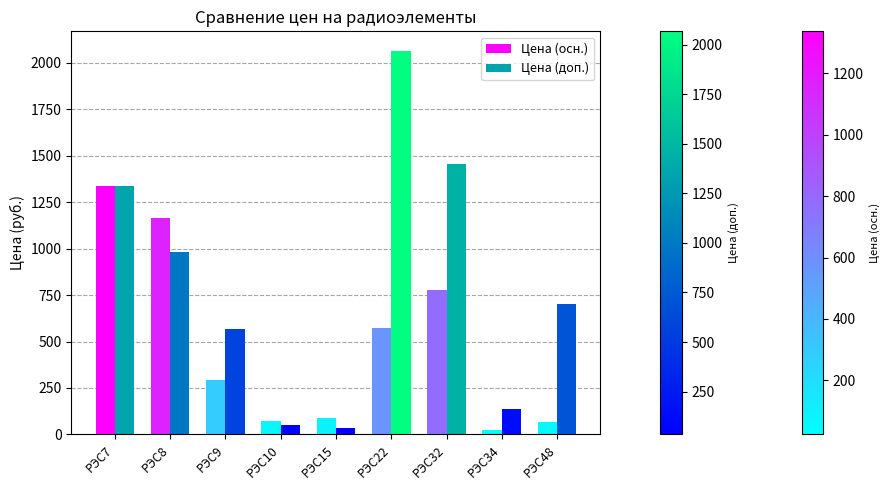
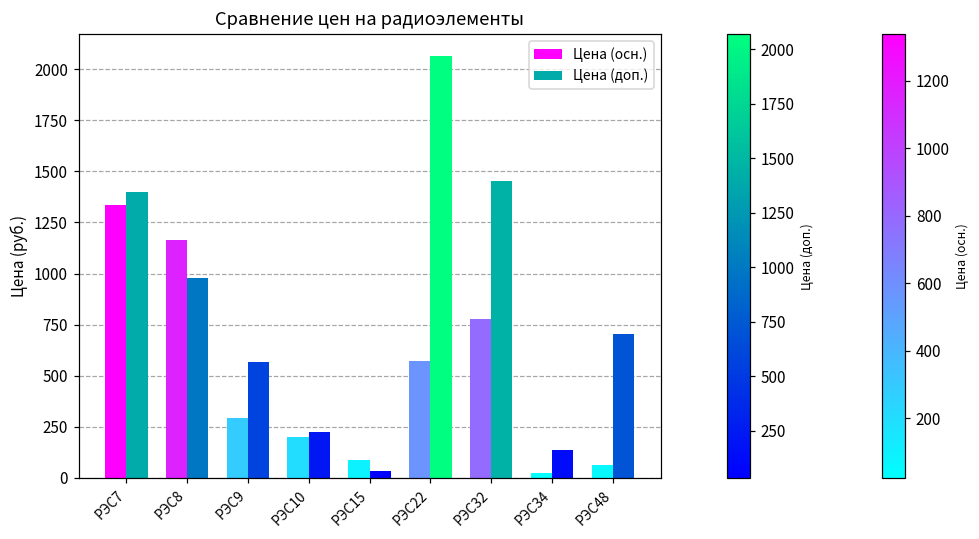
  {
    "Цена (осн.)": {
      "РЭС7": 1340,
      "РЭС8": 1160,
      "РЭС9": 290,
-     "РЭС10": 70,
+     "РЭС10": 200,
      "РЭС15": 90,
      "РЭС22": 570,
      "РЭС32": 780,
      "РЭС34": 20,
      "РЭС48": 60
    },
    "Цена (доп.)": {
-     "РЭС7": 1340,
+     "РЭС7": 1400,
      "РЭС8": 980,
      "РЭС9": 570,
-     "РЭС10": 50,
+     "РЭС10": 220,
      "РЭС15": 30,
      "РЭС22": 2070,
      "РЭС32": 1450,
      "РЭС34": 140,
      "РЭС48": 700
    }
  }
